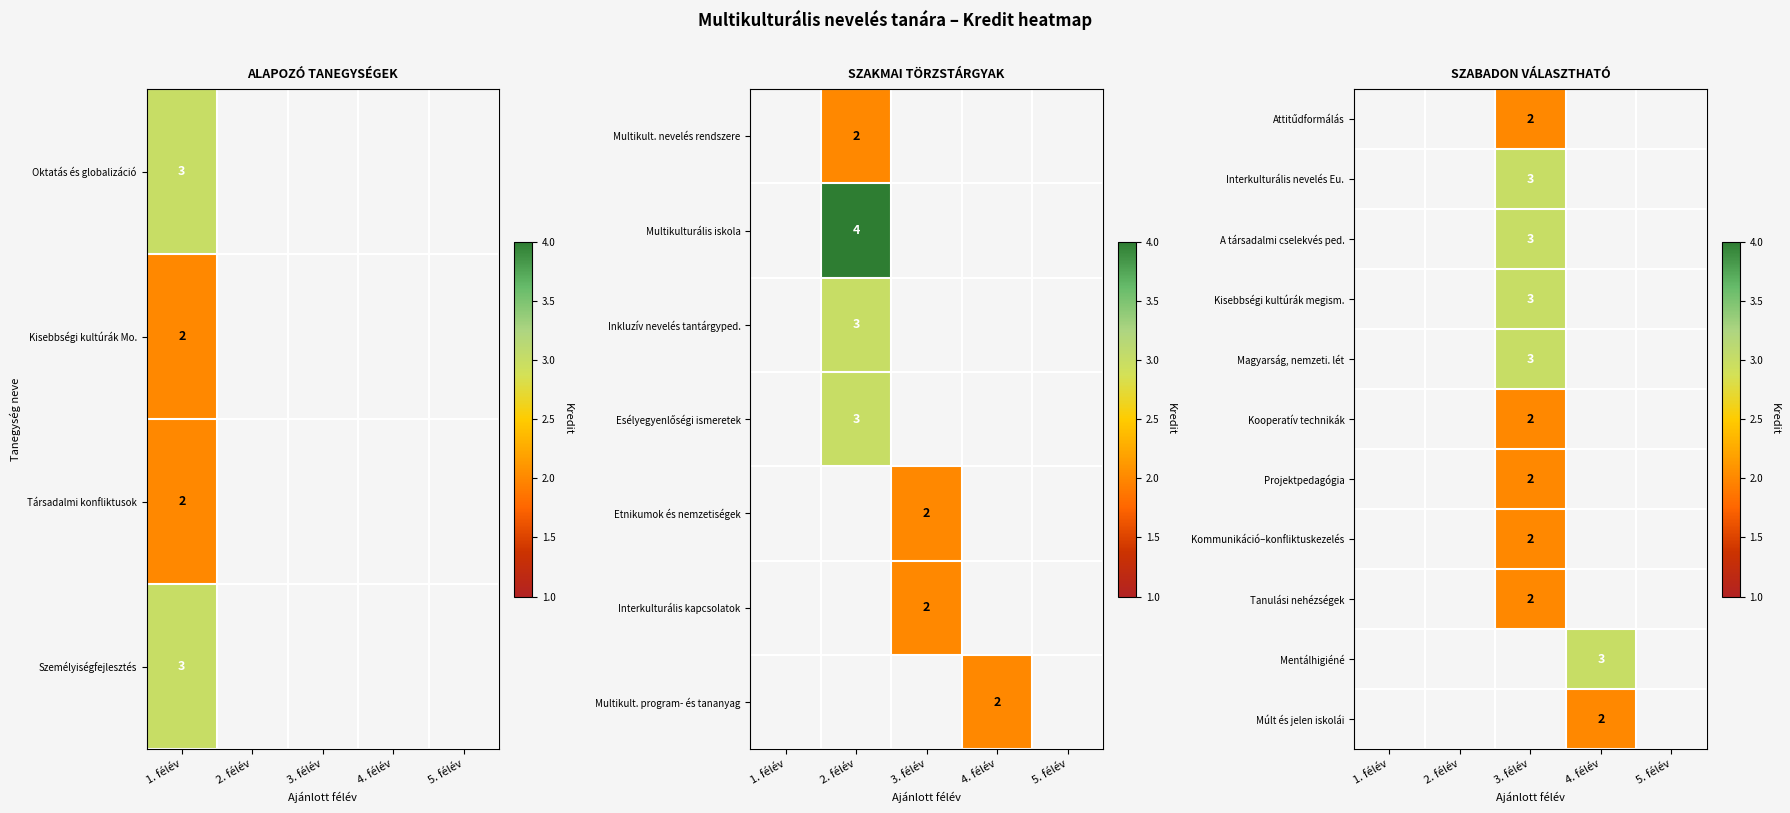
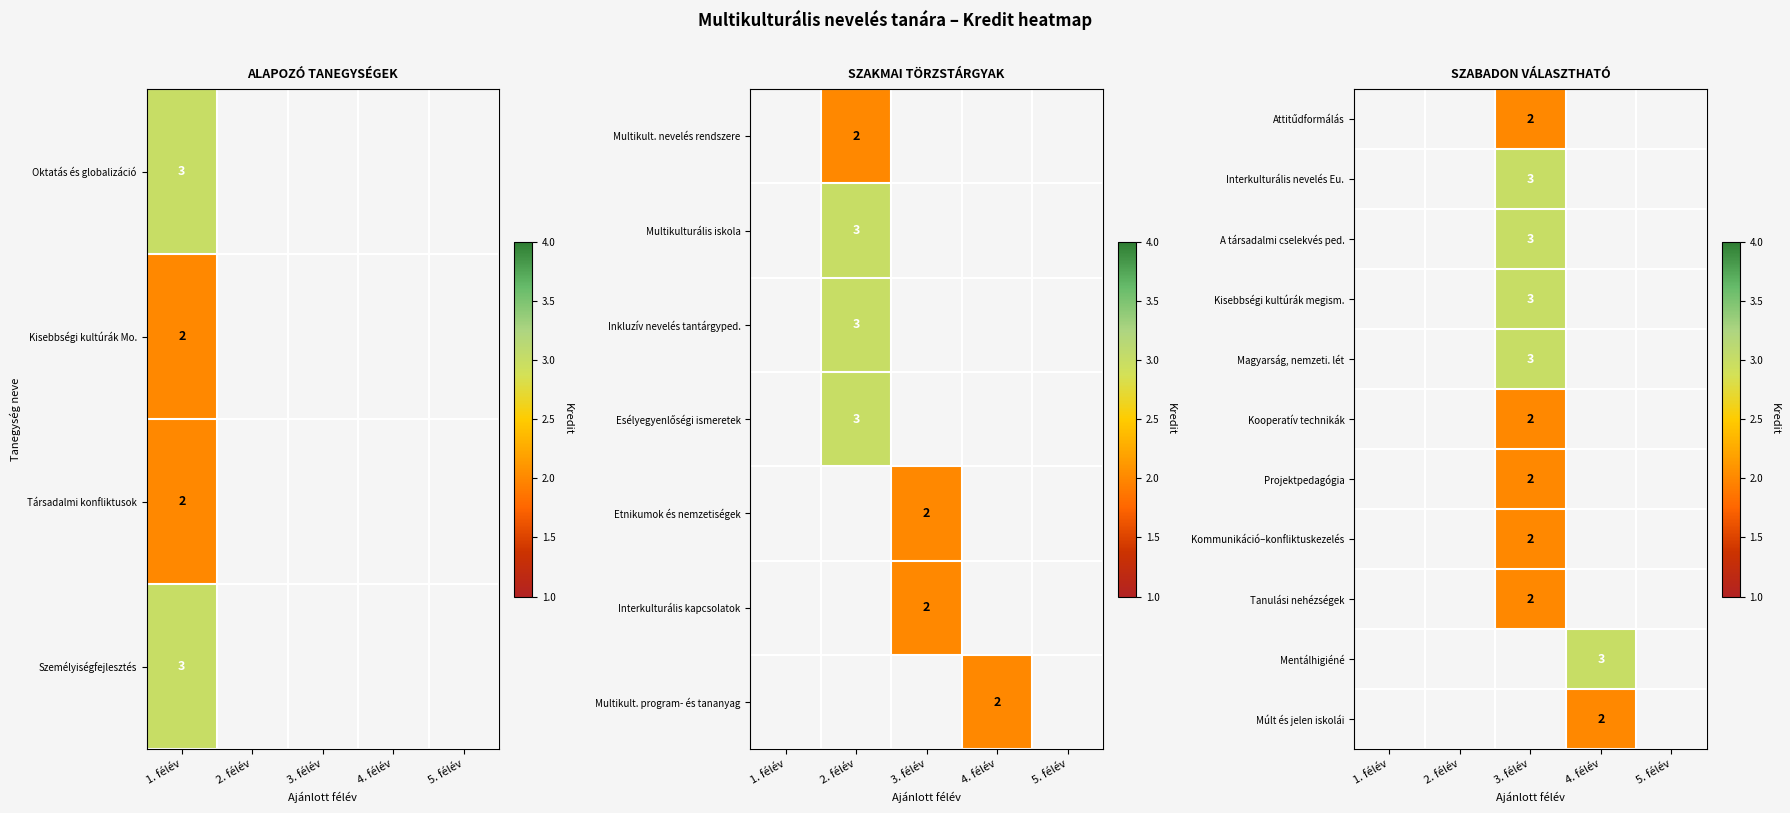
  {
    "ALAPOZÓ TANEGYSÉGEK": {
      "Oktatás és globalizáció": {
        "1. félév": 3
      },
      "Kisebbségi kultúrák Mo.": {
        "1. félév": 2
      },
      "Társadalmi konfliktusok": {
        "1. félév": 2
      },
      "Személyiségfejlesztés": {
        "1. félév": 3
      }
    },
    "SZAKMAI TÖRZSTÁRGYAK": {
      "Multikult. nevelés rendszere": {
        "2. félév": 2
      },
      "Multikulturális iskola": {
-       "2. félév": 4
+       "2. félév": 3
      },
      "Inkluzív nevelés tantárgyped.": {
        "2. félév": 3
      },
      "Esélyegyenlőségi ismeretek": {
        "2. félév": 3
      },
      "Etnikumok és nemzetiségek": {
        "3. félév": 2
      },
      "Interkulturális kapcsolatok": {
        "3. félév": 2
      },
      "Multikult. program- és tananyag": {
        "4. félév": 2
      }
    },
    "SZABADON VÁLASZTHATÓ": {
      "Attitűdformálás": {
        "3. félév": 2
      },
      "Interkulturális nevelés Eu.": {
        "3. félév": 3
      },
      "A társadalmi cselekvés ped.": {
        "3. félév": 3
      },
      "Kisebbségi kultúrák megism.": {
        "3. félév": 3
      },
      "Magyarság, nemzeti. lét": {
        "3. félév": 3
      },
      "Kooperatív technikák": {
        "3. félév": 2
      },
      "Projektpedagógia": {
        "3. félév": 2
      },
      "Kommunikáció–konfliktuskezelés": {
        "3. félév": 2
      },
      "Tanulási nehézségek": {
        "3. félév": 2
      },
      "Mentálhigiéné": {
        "4. félév": 3
      },
      "Múlt és jelen iskolái": {
        "4. félév": 2
      }
    }
  }
